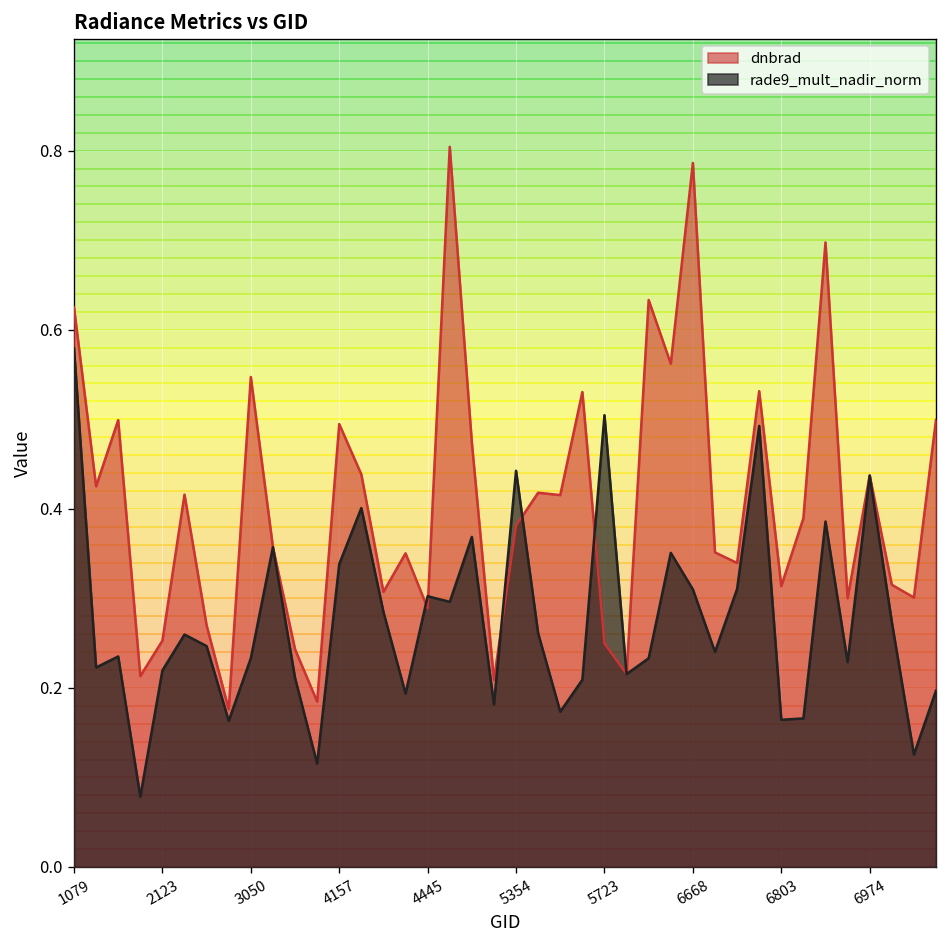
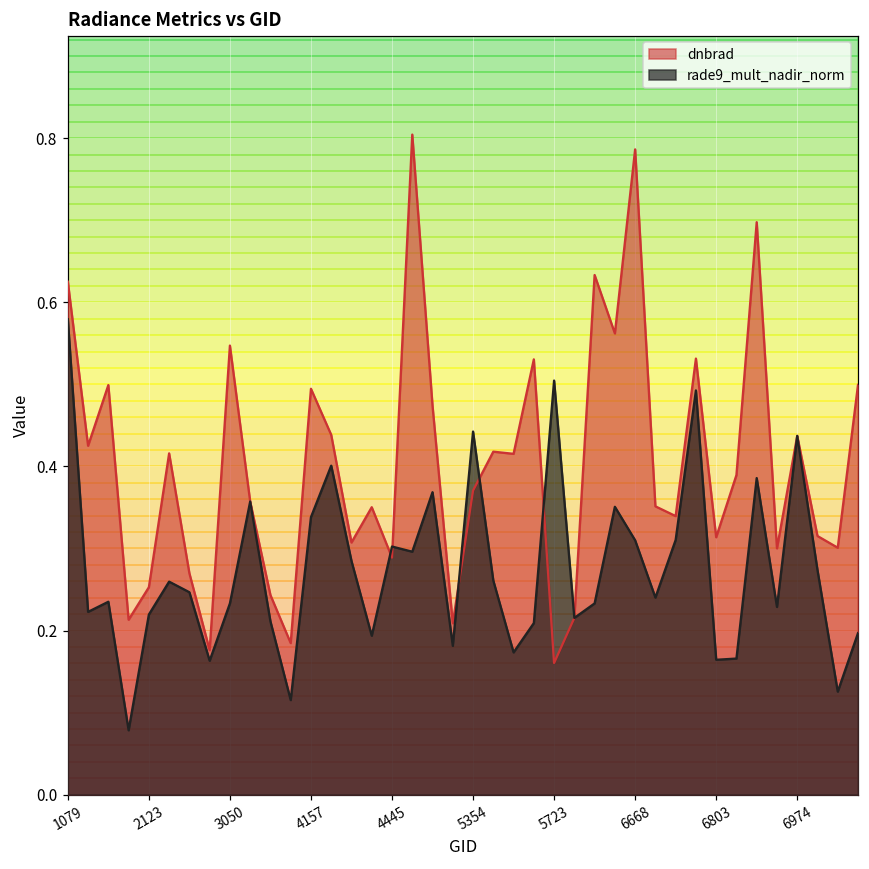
  {
    "dnbrad": {
      "1079": 0.63,
      "2123": 0.25,
      "3050": 0.55,
      "4157": 0.49,
      "4445": 0.29,
-     "5354": 0.38,
-     "5723": 0.25,
+     "5354": 0.37,
+     "5723": 0.16,
      "6668": 0.79,
      "6803": 0.31
    },
    "rade9_mult_nadir_norm": {
      "1079": 0.58,
      "2123": 0.22,
      "3050": 0.23,
      "4157": 0.34,
      "4445": 0.30,
      "5354": 0.44,
      "5723": 0.50,
      "6668": 0.31,
      "6803": 0.16
    }
  }
